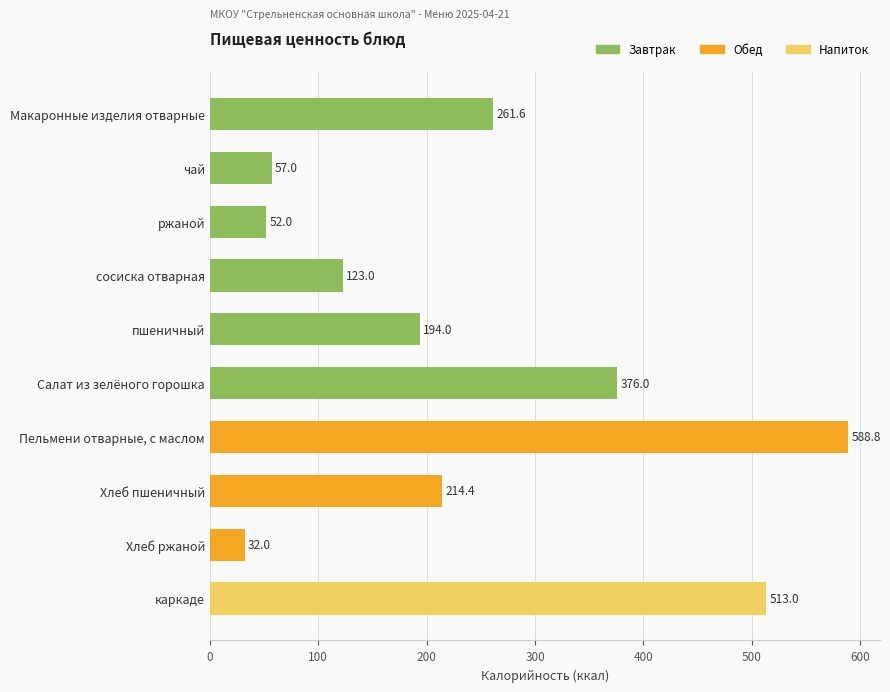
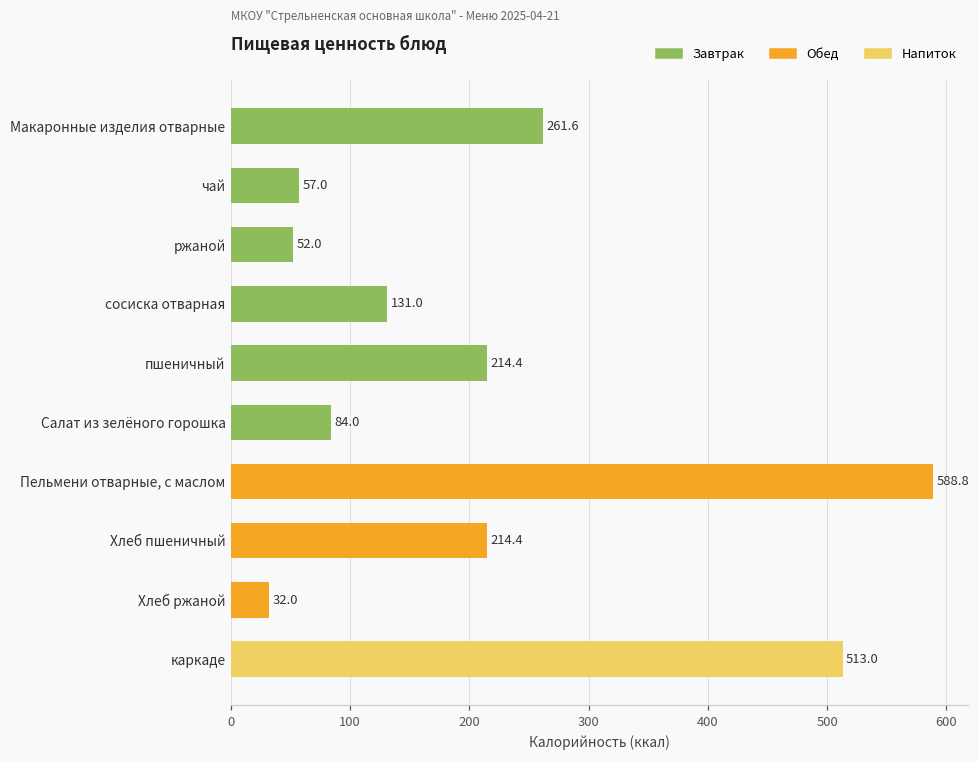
  {
    "Макаронные изделия отварные": 261.6,
    "чай": 57.0,
    "ржаной": 52.0,
-   "сосиска отварная": 123.0,
-   "пшеничный": 194.0,
-   "Салат из зелёного горошка": 376.0,
+   "сосиска отварная": 131.0,
+   "пшеничный": 214.4,
+   "Салат из зелёного горошка": 84.0,
    "Пельмени отварные, с маслом": 588.8,
    "Хлеб пшеничный": 214.4,
    "Хлеб ржаной": 32.0,
    "каркаде": 513.0
  }
